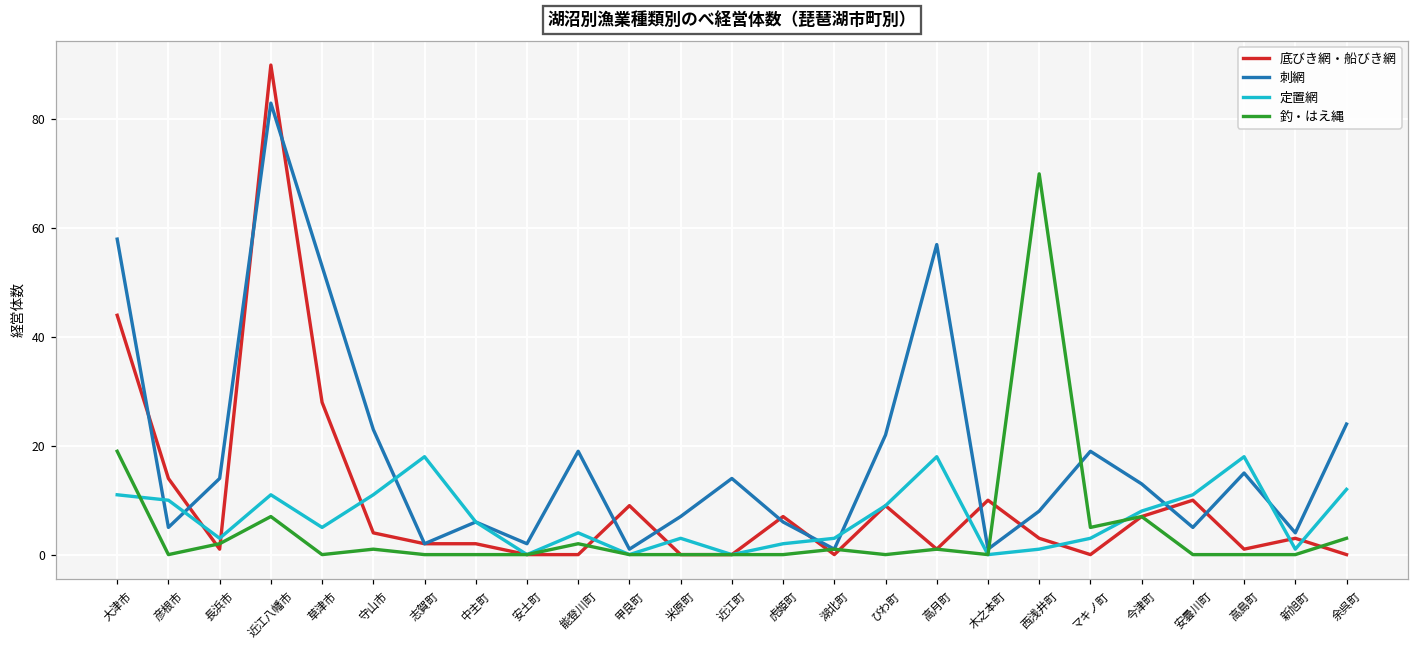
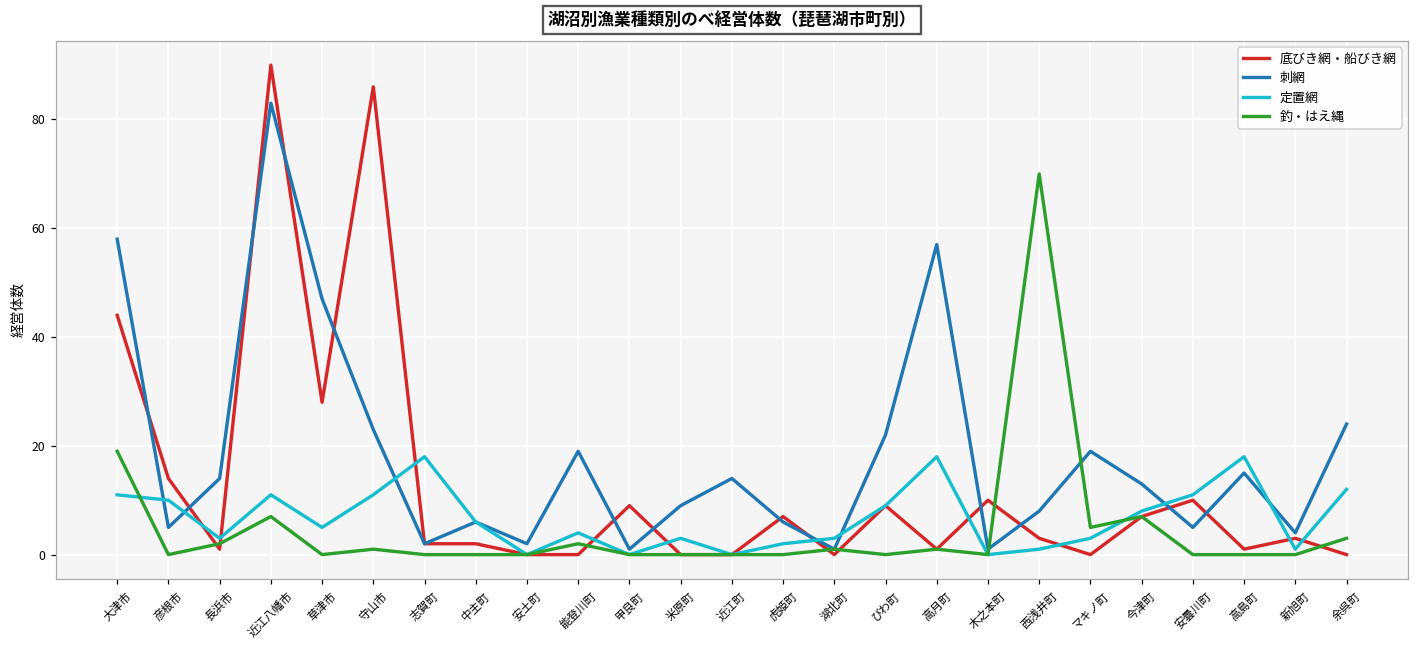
  {
    "底びき網・船びき網": {
      "大津市": 44,
      "彦根市": 14,
      "長浜市": 1,
      "近江八幡市": 90,
      "草津市": 28,
-     "守山市": 4,
+     "守山市": 86,
      "中主町": 2,
      "能登川町": 0,
      "甲良町": 9,
      "虎姫町": 7,
      "湖北町": 0,
      "木之本町": 10,
      "西浅井町": 3,
      "マキノ町": 0,
      "安曇川町": 10,
      "高島町": 1,
      "新旭町": 3,
      "余呉町": 0
    },
    "刺網": {
      "大津市": 58,
      "彦根市": 5,
      "長浜市": 14,
      "近江八幡市": 83,
-     "草津市": 53,
+     "草津市": 47,
      "守山市": 23,
      "安土町": 2,
      "能登川町": 19,
      "甲良町": 1,
-     "米原町": 7,
+     "米原町": 9,
      "近江町": 14,
      "虎姫町": 6,
      "びわ町": 22,
      "高月町": 57,
      "木之本町": 1,
      "西浅井町": 8,
      "マキノ町": 19,
      "今津町": 13,
      "安曇川町": 5,
      "高島町": 15,
      "新旭町": 4,
      "余呉町": 24
    },
    "定置網": {
      "大津市": 11,
      "彦根市": 10,
      "長浜市": 3,
      "近江八幡市": 11,
      "草津市": 5,
      "守山市": 11,
      "志賀町": 18,
      "能登川町": 4,
      "米原町": 3,
      "虎姫町": 2,
      "湖北町": 3,
      "高月町": 18,
      "西浅井町": 1,
      "マキノ町": 3,
      "今津町": 8,
      "安曇川町": 11,
      "高島町": 18,
      "新旭町": 1,
      "余呉町": 12
    },
    "釣・はえ縄": {
      "大津市": 19,
      "彦根市": 0,
      "長浜市": 2,
      "近江八幡市": 7,
      "草津市": 0,
      "守山市": 1,
      "志賀町": 0,
      "中主町": 0,
      "能登川町": 2,
      "虎姫町": 0,
      "びわ町": 0,
      "西浅井町": 70,
      "マキノ町": 5,
      "安曇川町": 0,
      "高島町": 0,
      "新旭町": 0,
      "余呉町": 3
    }
  }
